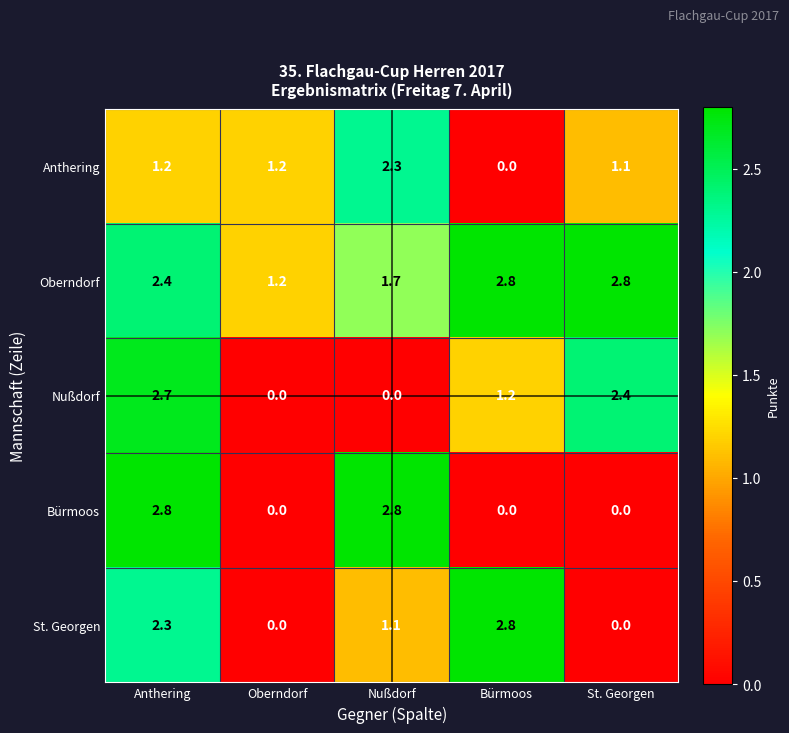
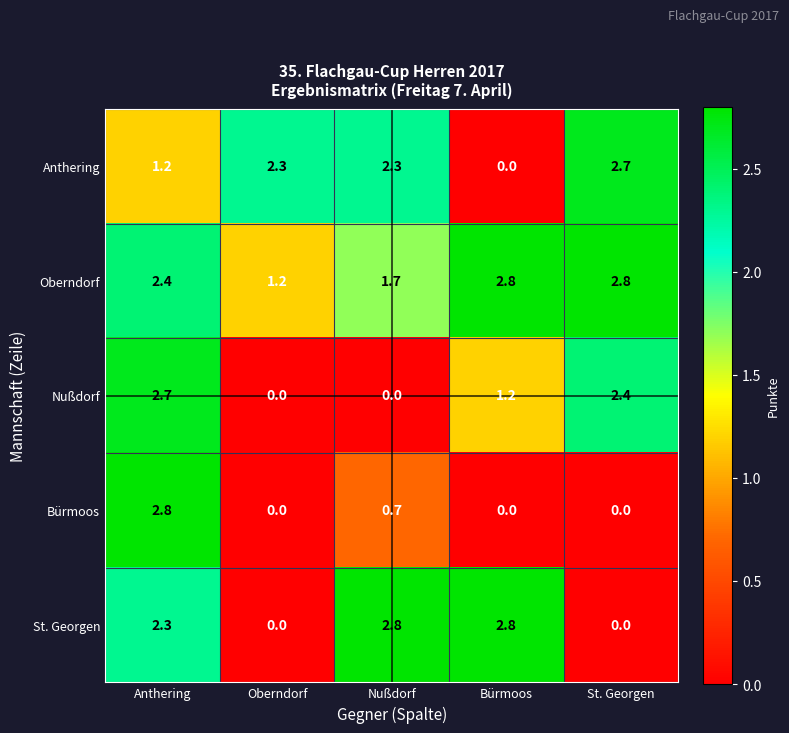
  {
    "Anthering": {
      "Anthering": 1.2,
-     "Oberndorf": 1.2,
+     "Oberndorf": 2.3,
      "Nußdorf": 2.3,
      "Bürmoos": 0.0,
-     "St. Georgen": 1.1
+     "St. Georgen": 2.7
    },
    "Oberndorf": {
      "Anthering": 2.4,
      "Oberndorf": 1.2,
      "Nußdorf": 1.7,
      "Bürmoos": 2.8,
      "St. Georgen": 2.8
    },
    "Nußdorf": {
      "Anthering": 2.7,
      "Oberndorf": 0.0,
      "Nußdorf": 0.0,
      "Bürmoos": 1.2,
      "St. Georgen": 2.4
    },
    "Bürmoos": {
      "Anthering": 2.8,
      "Oberndorf": 0.0,
-     "Nußdorf": 2.8,
+     "Nußdorf": 0.7,
      "Bürmoos": 0.0,
      "St. Georgen": 0.0
    },
    "St. Georgen": {
      "Anthering": 2.3,
      "Oberndorf": 0.0,
-     "Nußdorf": 1.1,
+     "Nußdorf": 2.8,
      "Bürmoos": 2.8,
      "St. Georgen": 0.0
    }
  }
